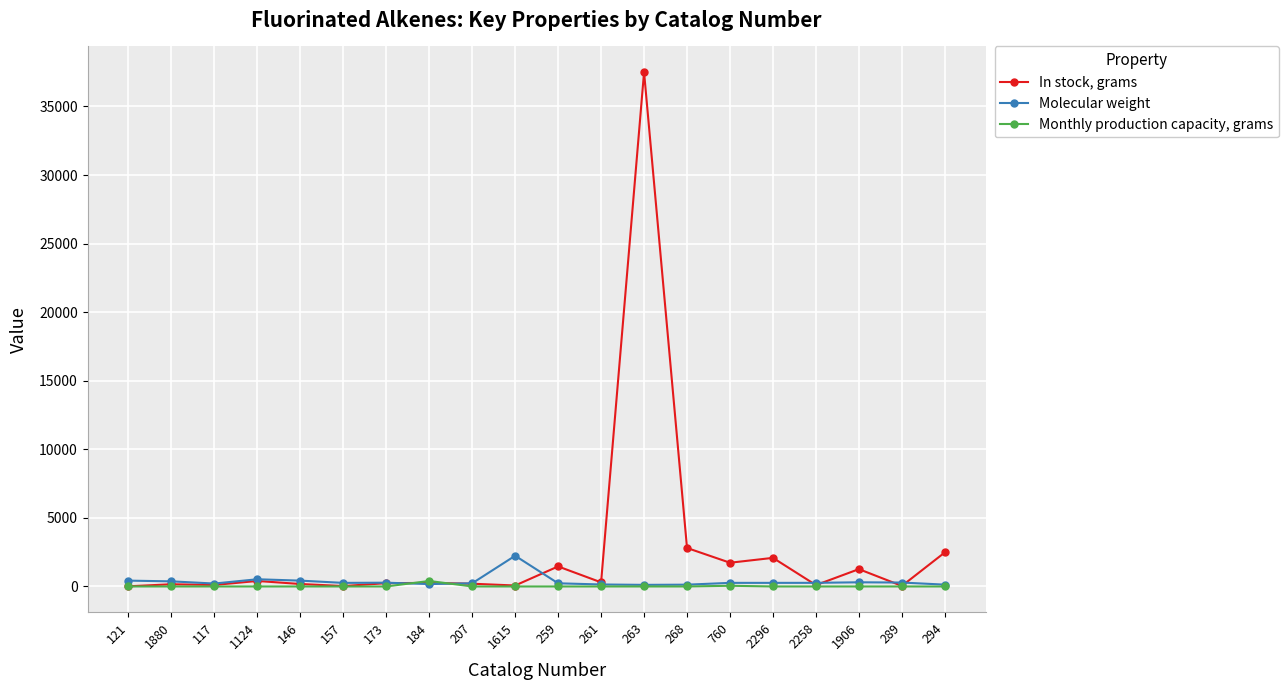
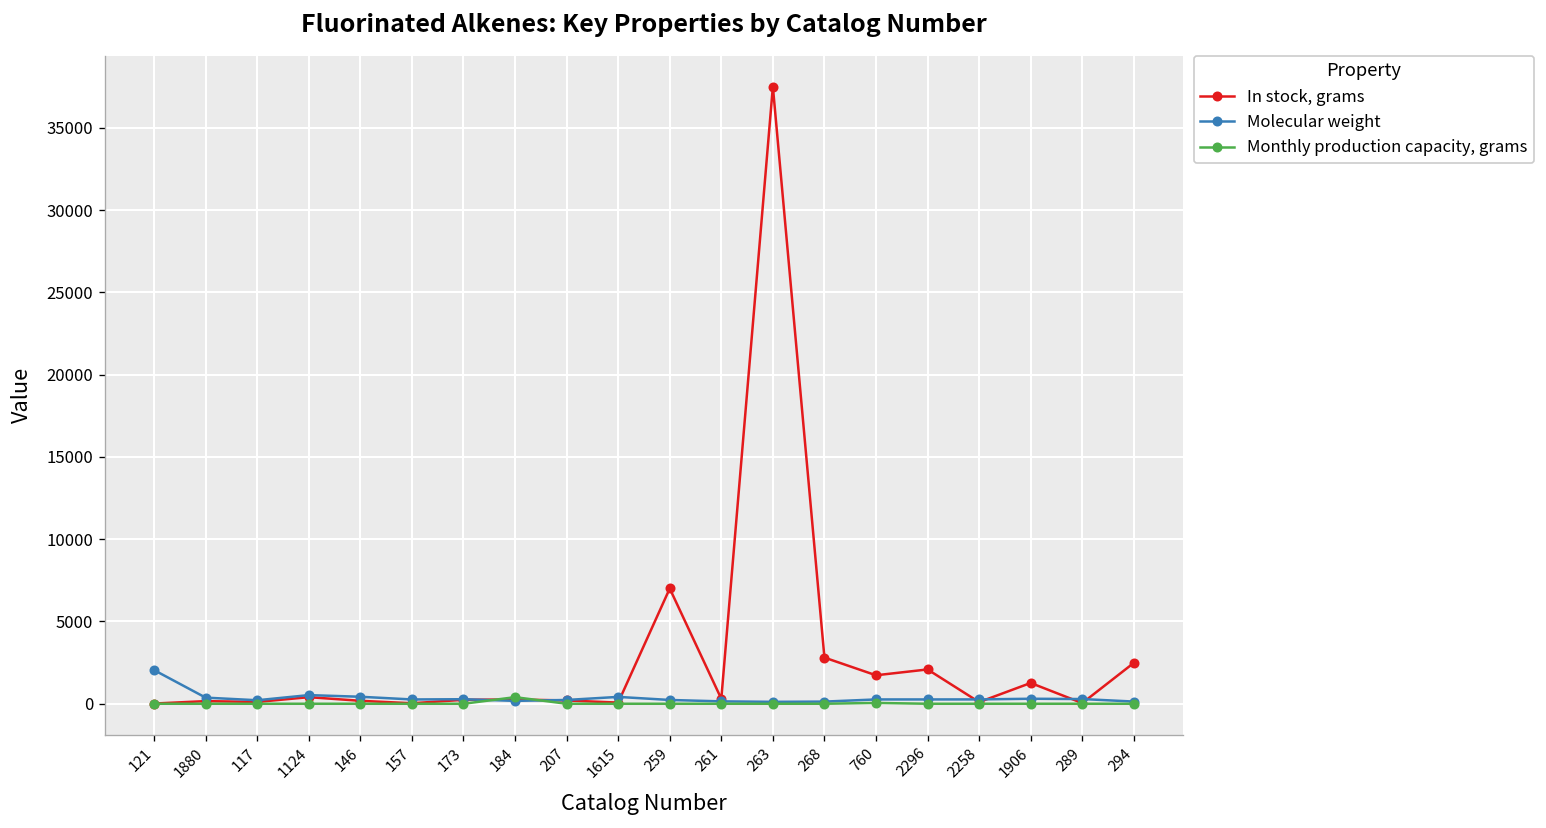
  {
    "In stock, grams": {
-     "259": 1500,
+     "259": 7000,
      "263": 37500,
      "268": 2800,
      "760": 1700,
      "2296": 2100,
      "1906": 1300,
      "294": 2500
    },
    "Molecular weight": {
-     "121": 400,
+     "121": 2000,
      "1880": 400,
      "146": 400,
      "157": 300,
-     "1615": 2200,
+     "1615": 400,
      "259": 200,
      "760": 300,
      "2296": 300,
      "1906": 300,
      "289": 300
    },
    "Monthly production capacity, grams": {
      "1124": 0,
      "173": 0,
      "207": 0,
      "259": 0,
      "760": 100,
      "2296": 0,
      "1906": 0
    }
  }
